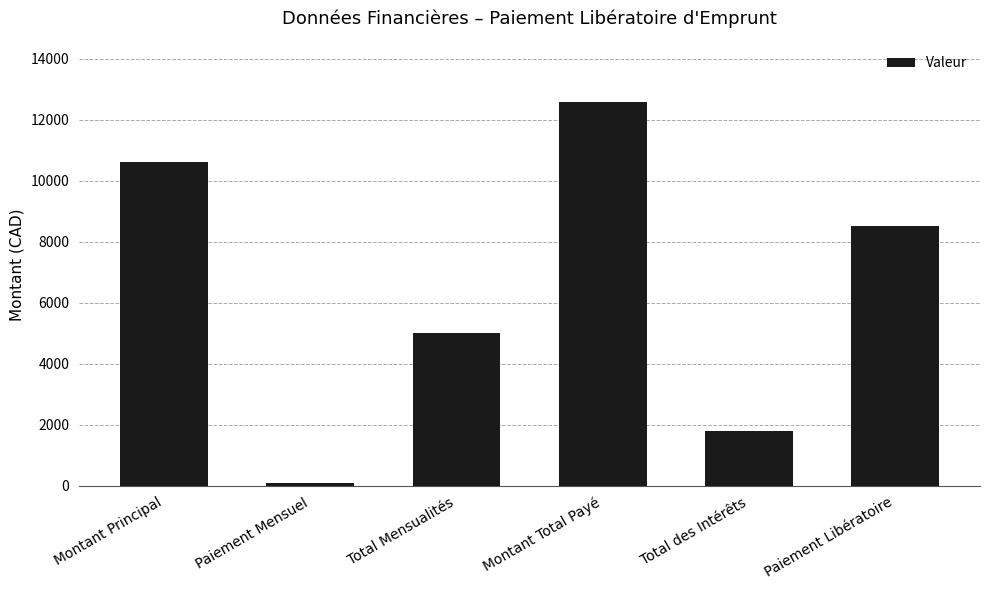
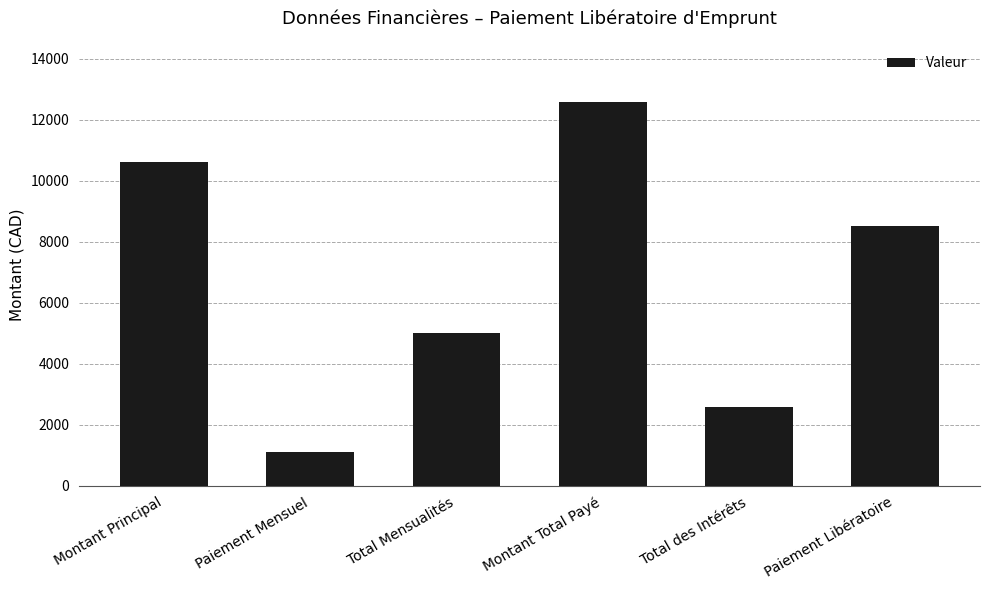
  {
    "Montant Principal": 10600,
-   "Paiement Mensuel": 100,
+   "Paiement Mensuel": 1100,
    "Total Mensualités": 5000,
    "Montant Total Payé": 12600,
-   "Total des Intérêts": 1800,
+   "Total des Intérêts": 2600,
    "Paiement Libératoire": 8500
  }
